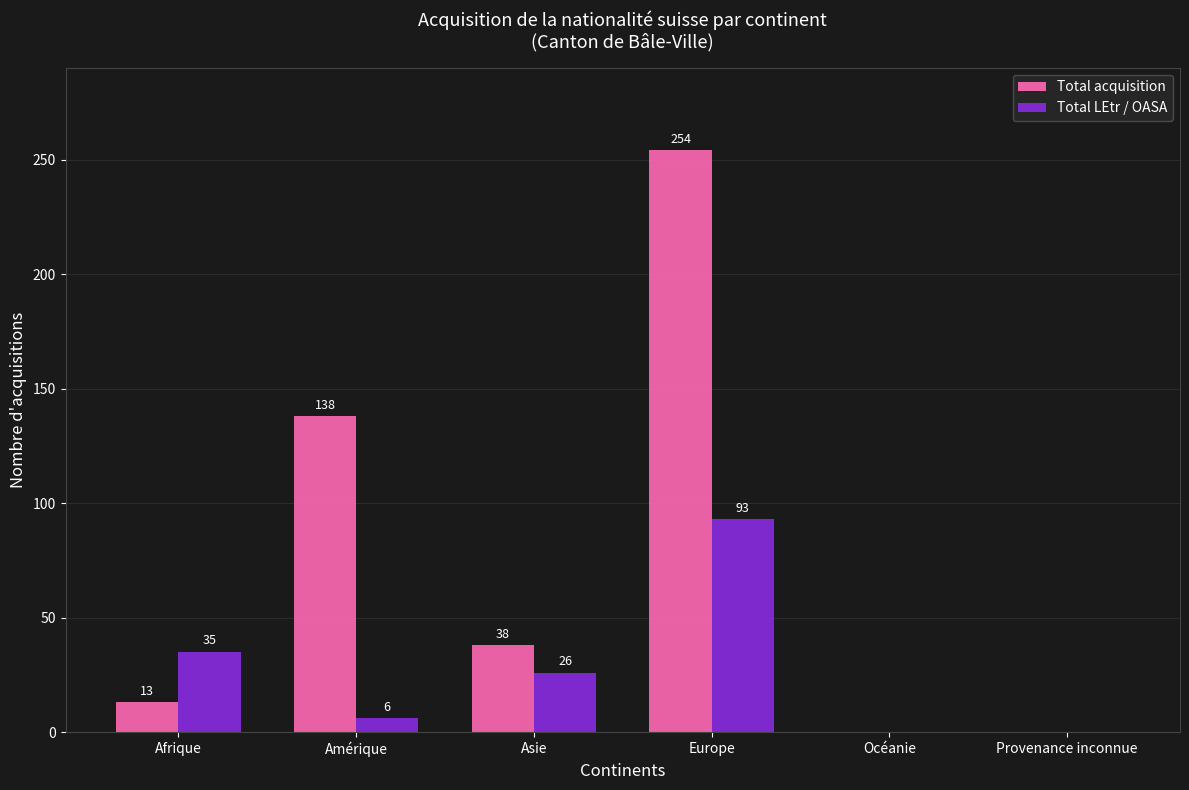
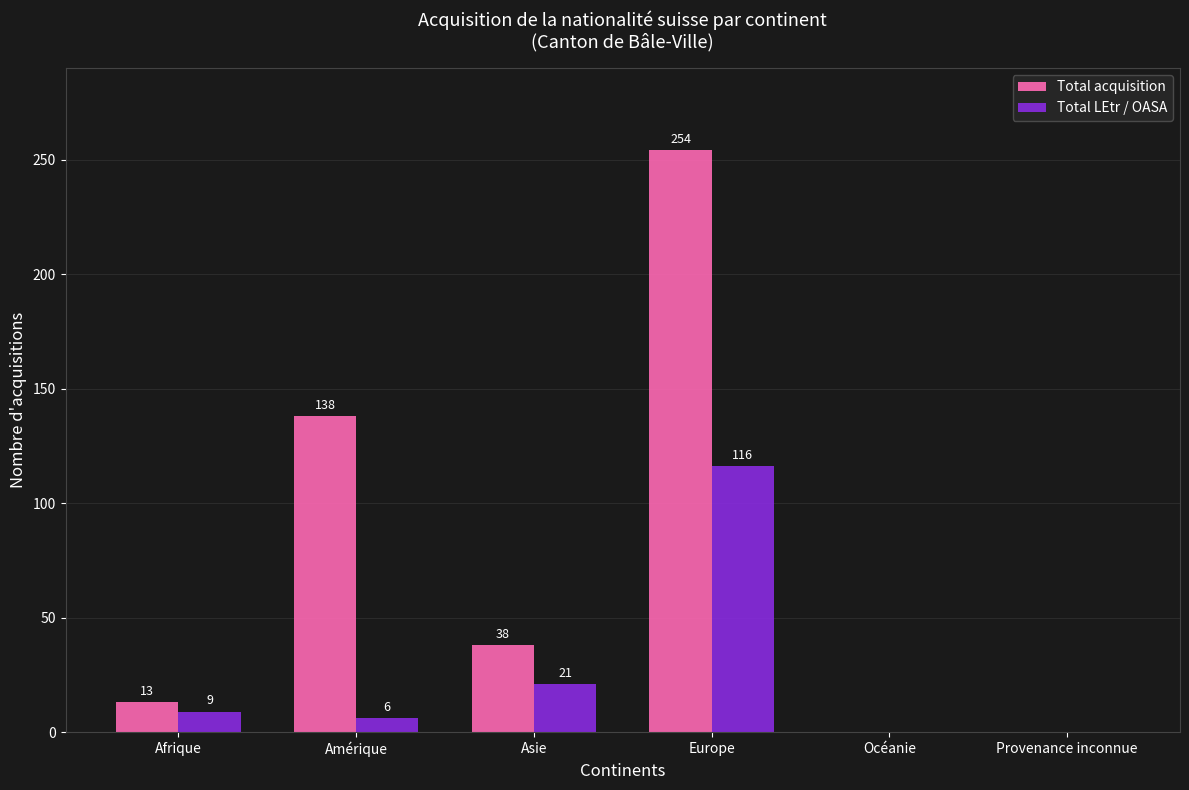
  {
    "Total acquisition": {
      "Afrique": 13,
      "Amérique": 138,
      "Asie": 38,
      "Europe": 254
    },
    "Total LEtr / OASA": {
-     "Afrique": 35,
+     "Afrique": 9,
      "Amérique": 6,
-     "Asie": 26,
-     "Europe": 93
+     "Asie": 21,
+     "Europe": 116
    }
  }
